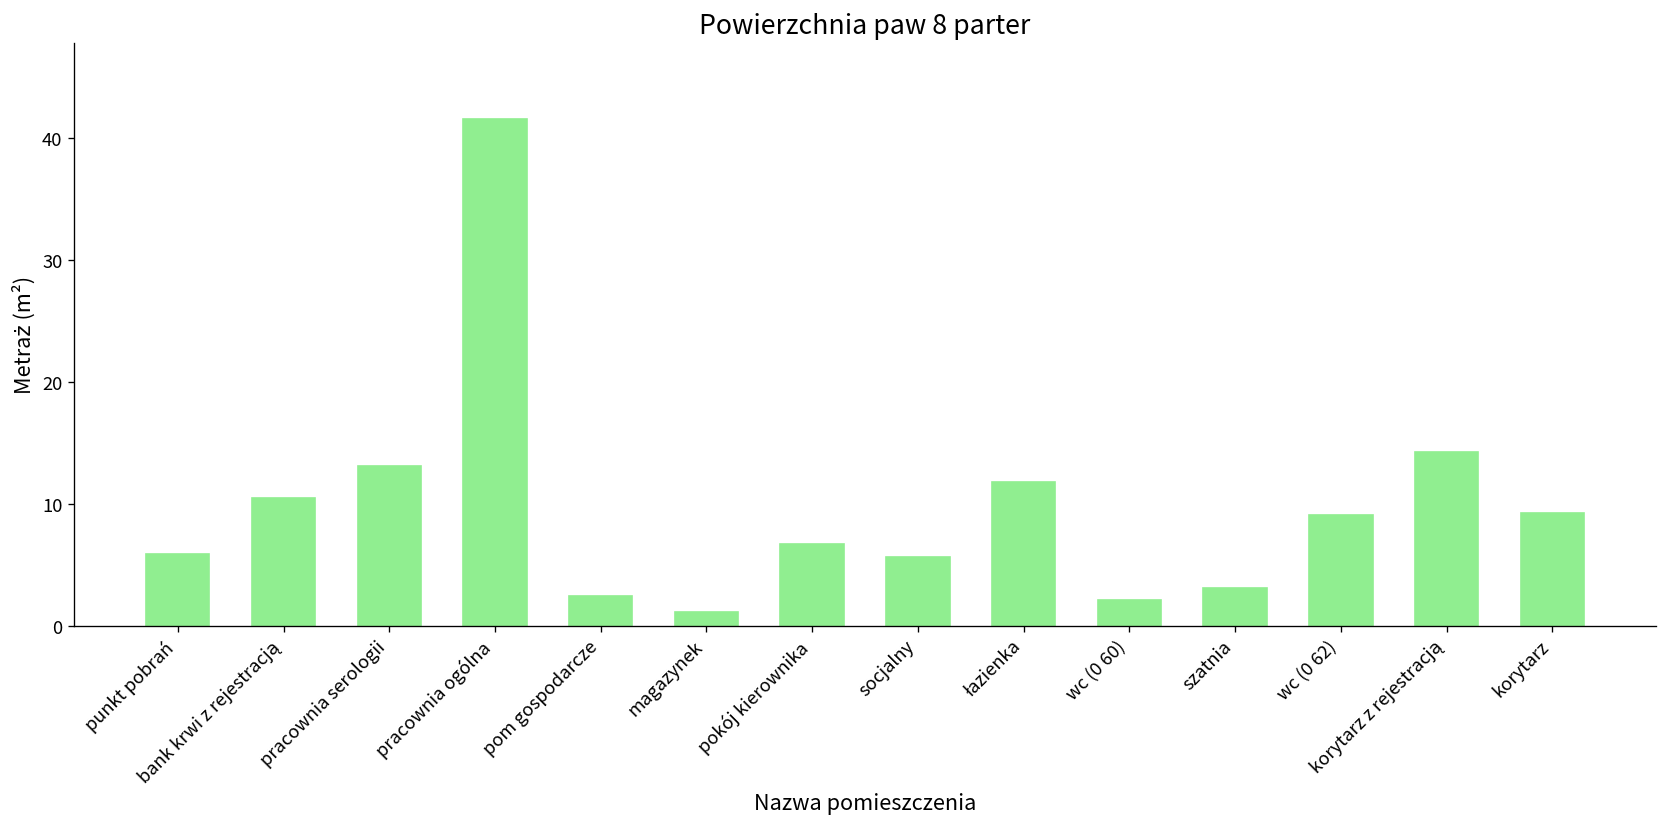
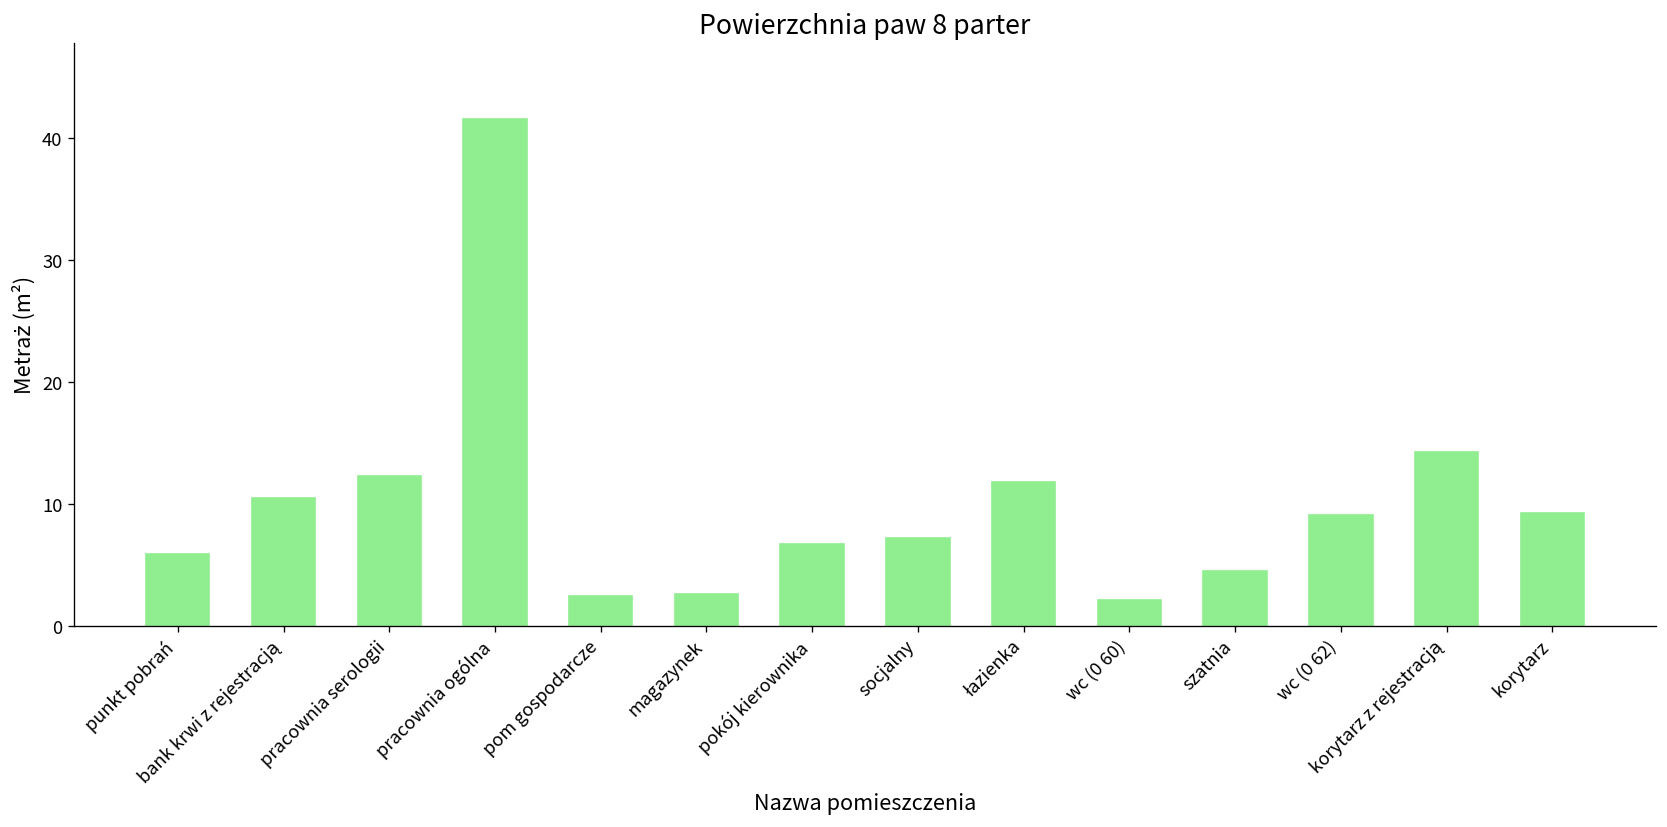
  {
    "punkt pobrań": 5.9,
    "bank krwi z rejestracją": 10.5,
-   "pracownia serologii": 13.1,
+   "pracownia serologii": 12.2,
    "pracownia ogólna": 41.6,
    "pom gospodarcze": 2.4,
-   "magazynek": 1.1,
+   "magazynek": 2.6,
    "pokój kierownika": 6.7,
-   "socjalny": 5.6,
+   "socjalny": 7.1,
    "łazienka": 11.8,
    "wc (0 60)": 2.1,
-   "szatnia": 3.1,
+   "szatnia": 4.5,
    "wc (0 62)": 9.1,
    "korytarz z rejestracją": 14.2,
    "korytarz": 9.2
  }
